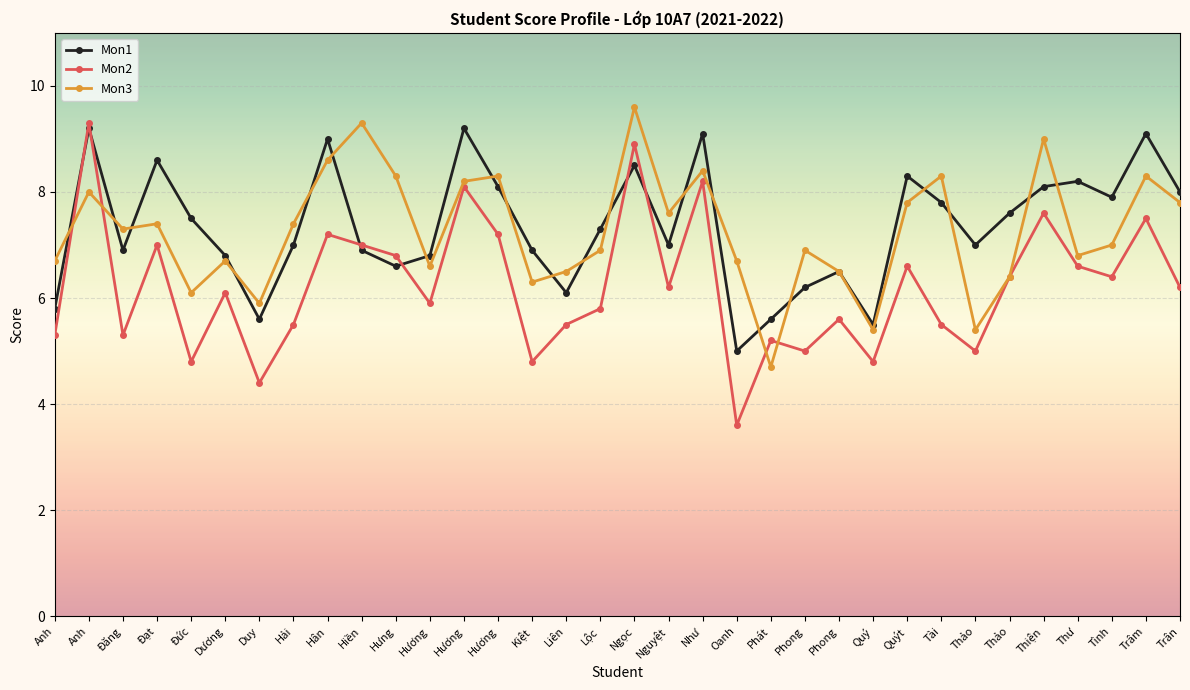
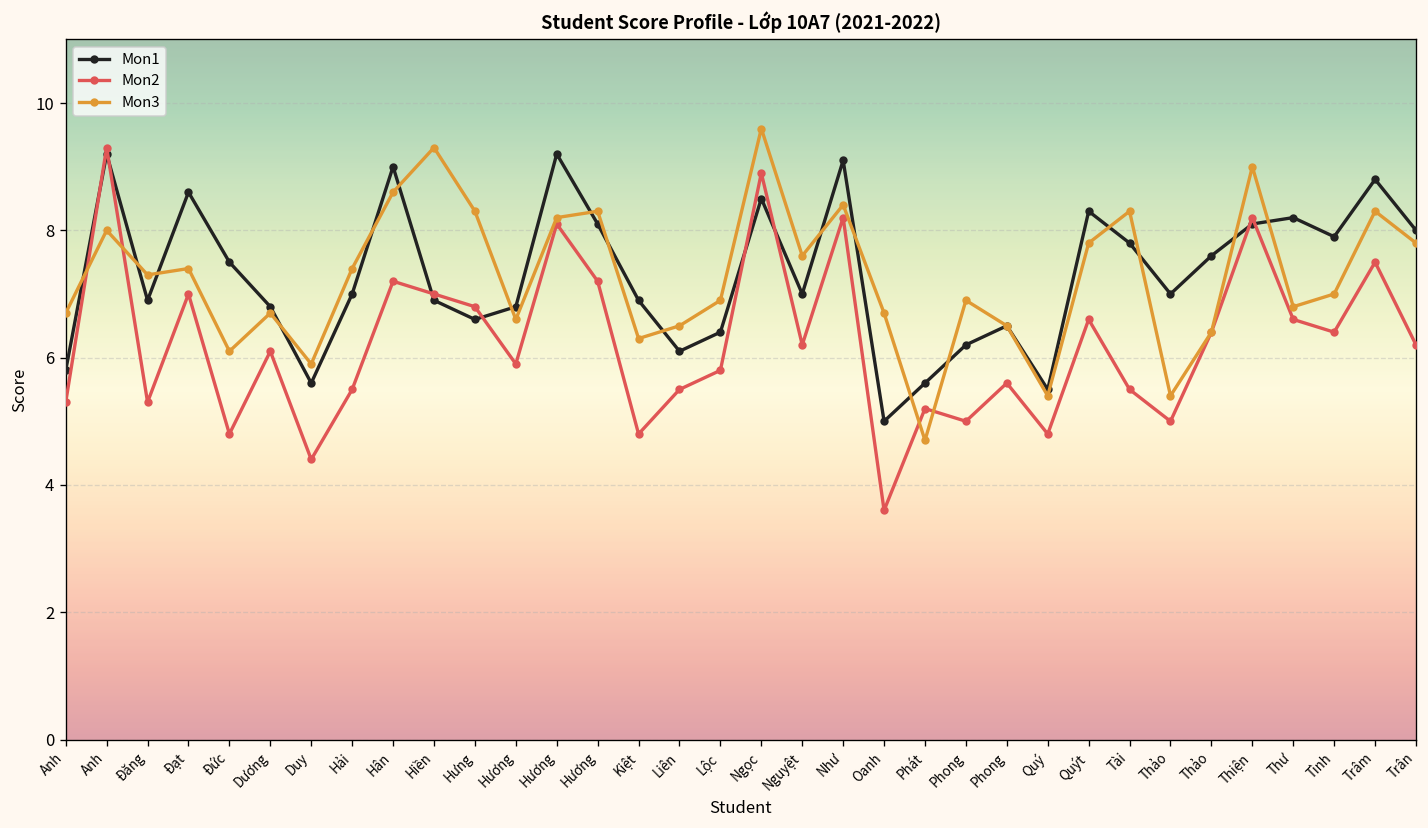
  {
    "Mon1": {
      "Đăng": 6.9,
      "Đạt": 8.6,
      "Đức": 7.5,
      "Dương": 6.8,
      "Duy": 5.6,
      "Hải": 7.0,
      "Hân": 9.0,
      "Hiền": 6.9,
      "Hưng": 6.6,
      "Kiệt": 6.9,
      "Liên": 6.1,
-     "Lộc": 7.3,
+     "Lộc": 6.4,
      "Ngọc": 8.5,
      "Nguyệt": 7.0,
      "Như": 9.1,
      "Oanh": 5.0,
      "Phát": 5.6,
      "Quý": 5.5,
      "Quýt": 8.3,
      "Tài": 7.8,
      "Thiện": 8.1,
      "Thư": 8.2,
      "Tình": 7.9,
-     "Trâm": 9.1,
+     "Trâm": 8.8,
      "Trân": 8.0
    },
    "Mon2": {
      "Đăng": 5.3,
      "Đạt": 7.0,
      "Đức": 4.8,
      "Dương": 6.1,
      "Duy": 4.4,
      "Hải": 5.5,
      "Hân": 7.2,
      "Hiền": 7.0,
      "Hưng": 6.8,
      "Kiệt": 4.8,
      "Liên": 5.5,
      "Lộc": 5.8,
      "Ngọc": 8.9,
      "Nguyệt": 6.2,
      "Như": 8.2,
      "Oanh": 3.6,
      "Phát": 5.2,
      "Quý": 4.8,
      "Quýt": 6.6,
      "Tài": 5.5,
-     "Thiện": 7.6,
+     "Thiện": 8.2,
      "Thư": 6.6,
      "Tình": 6.4,
      "Trâm": 7.5,
      "Trân": 6.2
    },
    "Mon3": {
      "Đăng": 7.3,
      "Đạt": 7.4,
      "Đức": 6.1,
      "Dương": 6.7,
      "Duy": 5.9,
      "Hải": 7.4,
      "Hân": 8.6,
      "Hiền": 9.3,
      "Hưng": 8.3,
      "Kiệt": 6.3,
      "Liên": 6.5,
      "Lộc": 6.9,
      "Ngọc": 9.6,
      "Nguyệt": 7.6,
      "Như": 8.4,
      "Oanh": 6.7,
      "Phát": 4.7,
      "Quý": 5.4,
      "Quýt": 7.8,
      "Tài": 8.3,
      "Thiện": 9.0,
      "Thư": 6.8,
      "Tình": 7.0,
      "Trâm": 8.3,
      "Trân": 7.8
    }
  }
